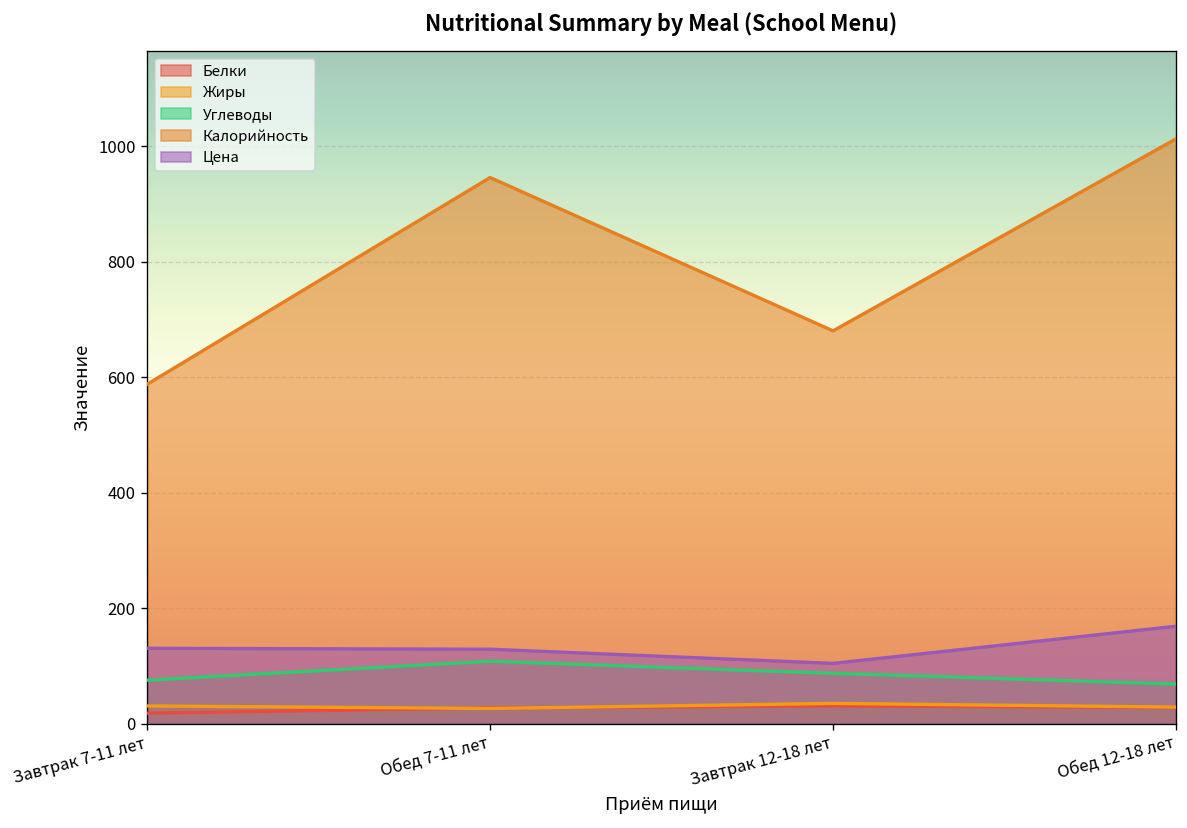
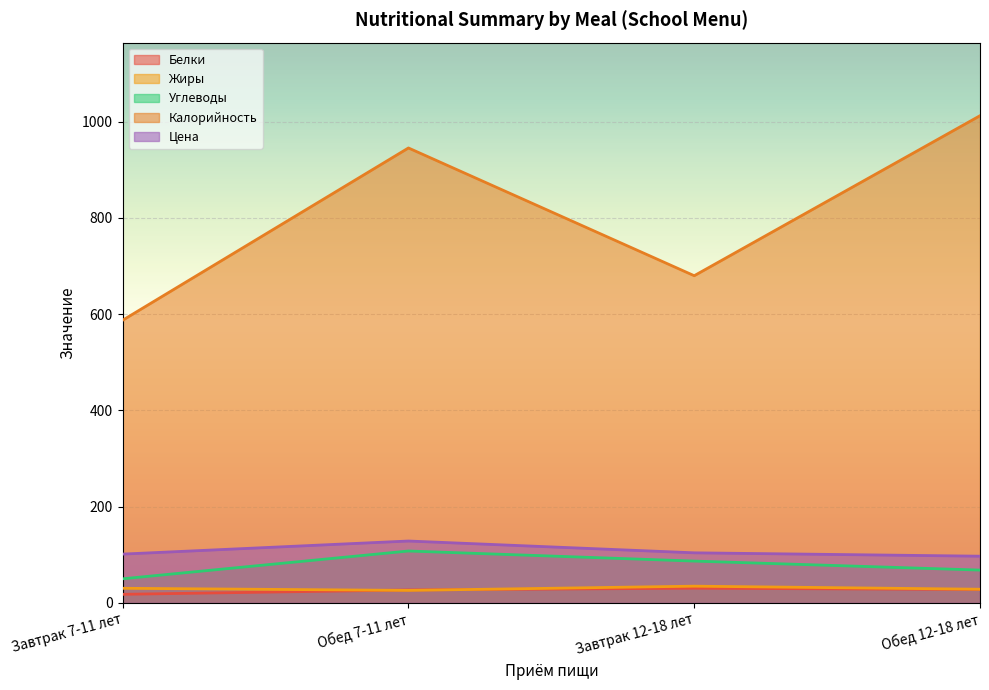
  {
    "Углеводы": {
-     "Завтрак 7-11 лет": 80,
+     "Завтрак 7-11 лет": 50,
      "Обед 7-11 лет": 110,
      "Завтрак 12-18 лет": 90,
      "Обед 12-18 лет": 70
    },
    "Цена": {
-     "Завтрак 7-11 лет": 130,
+     "Завтрак 7-11 лет": 100,
      "Обед 7-11 лет": 130,
      "Завтрак 12-18 лет": 100,
-     "Обед 12-18 лет": 170
+     "Обед 12-18 лет": 100
    }
  }
